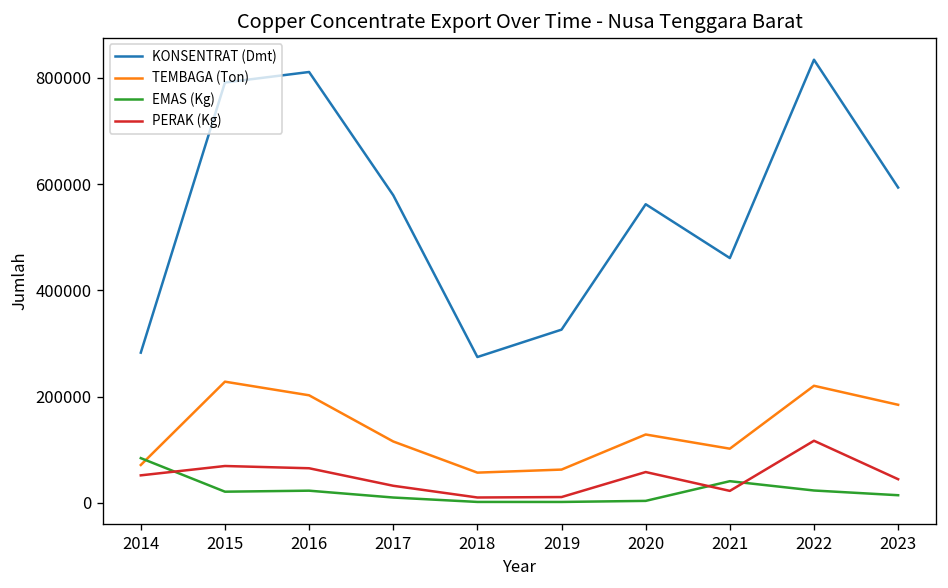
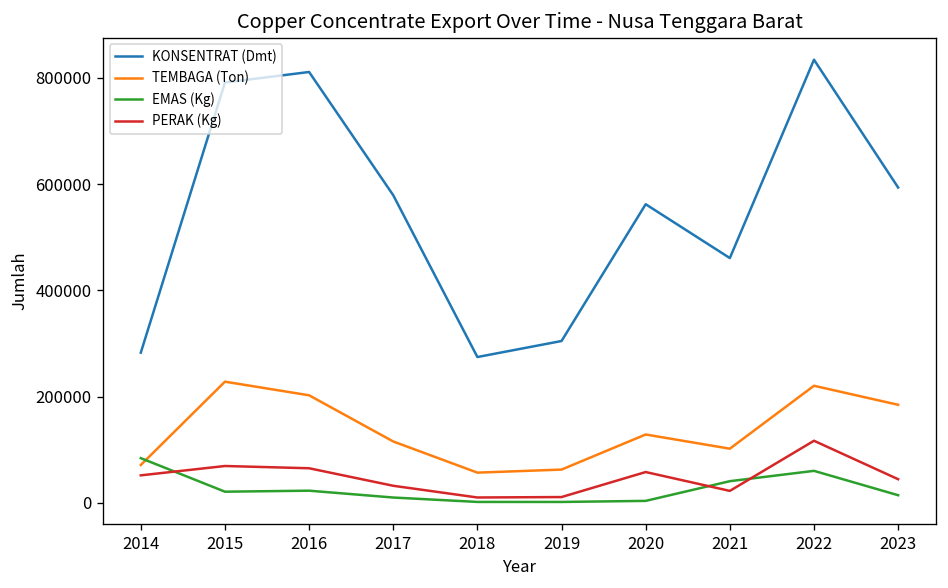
  {
    "KONSENTRAT (Dmt)": {
      "2014": 280000,
      "2016": 810000,
      "2017": 580000,
      "2018": 270000,
-     "2019": 330000,
+     "2019": 300000,
      "2020": 560000,
      "2021": 460000,
      "2022": 830000,
      "2023": 590000
    },
    "TEMBAGA (Ton)": {
      "2014": 70000,
      "2015": 230000,
      "2016": 200000,
      "2017": 120000,
      "2018": 60000,
      "2019": 60000,
      "2020": 130000,
      "2021": 100000,
      "2022": 220000,
      "2023": 180000
    },
    "EMAS (Kg)": {
      "2014": 80000,
      "2015": 20000,
      "2016": 20000,
      "2017": 10000,
      "2018": 0,
      "2019": 0,
      "2020": 0,
      "2021": 40000,
-     "2022": 20000,
+     "2022": 60000,
      "2023": 10000
    },
    "PERAK (Kg)": {
      "2014": 50000,
      "2015": 70000,
      "2016": 70000,
      "2017": 30000,
      "2018": 10000,
      "2019": 10000,
      "2020": 60000,
      "2021": 20000,
      "2022": 120000,
      "2023": 40000
    }
  }
